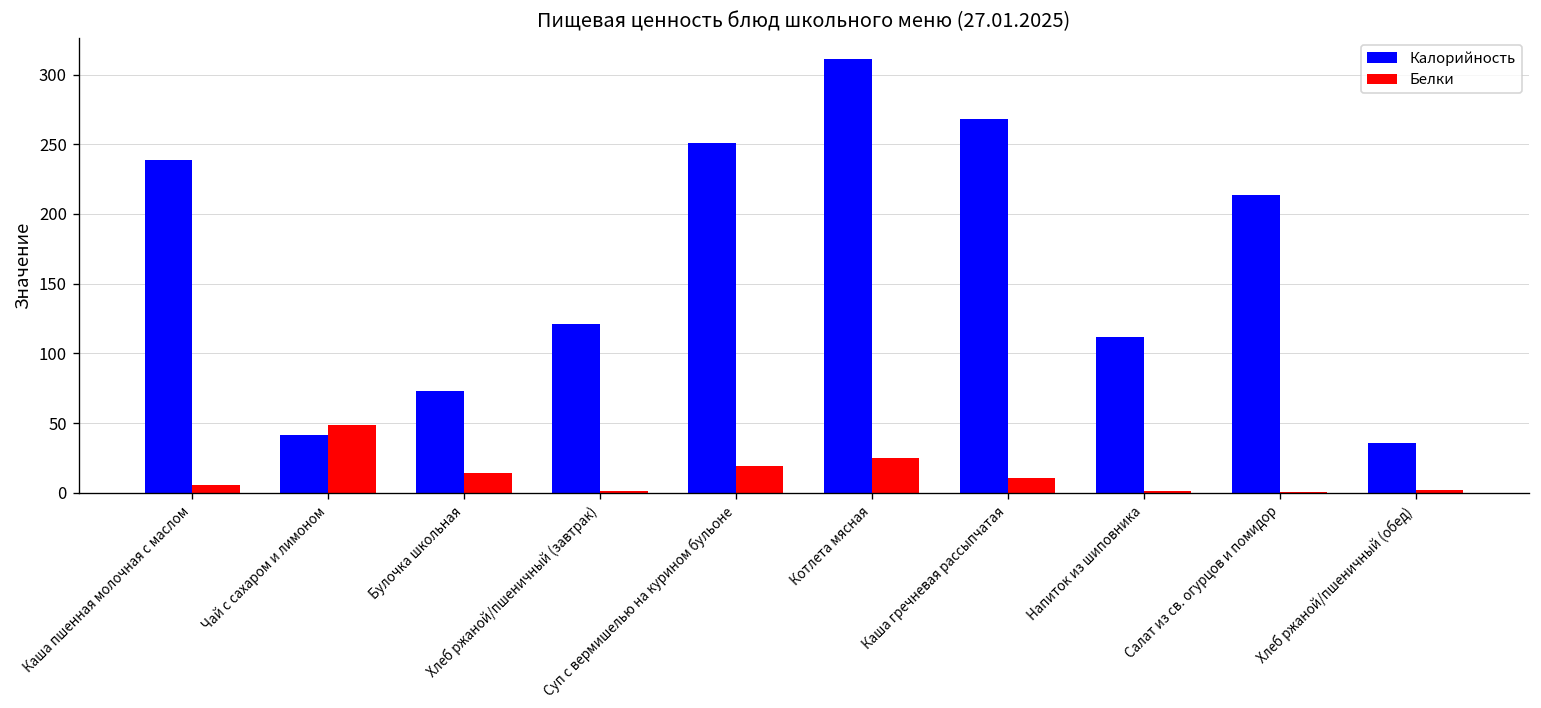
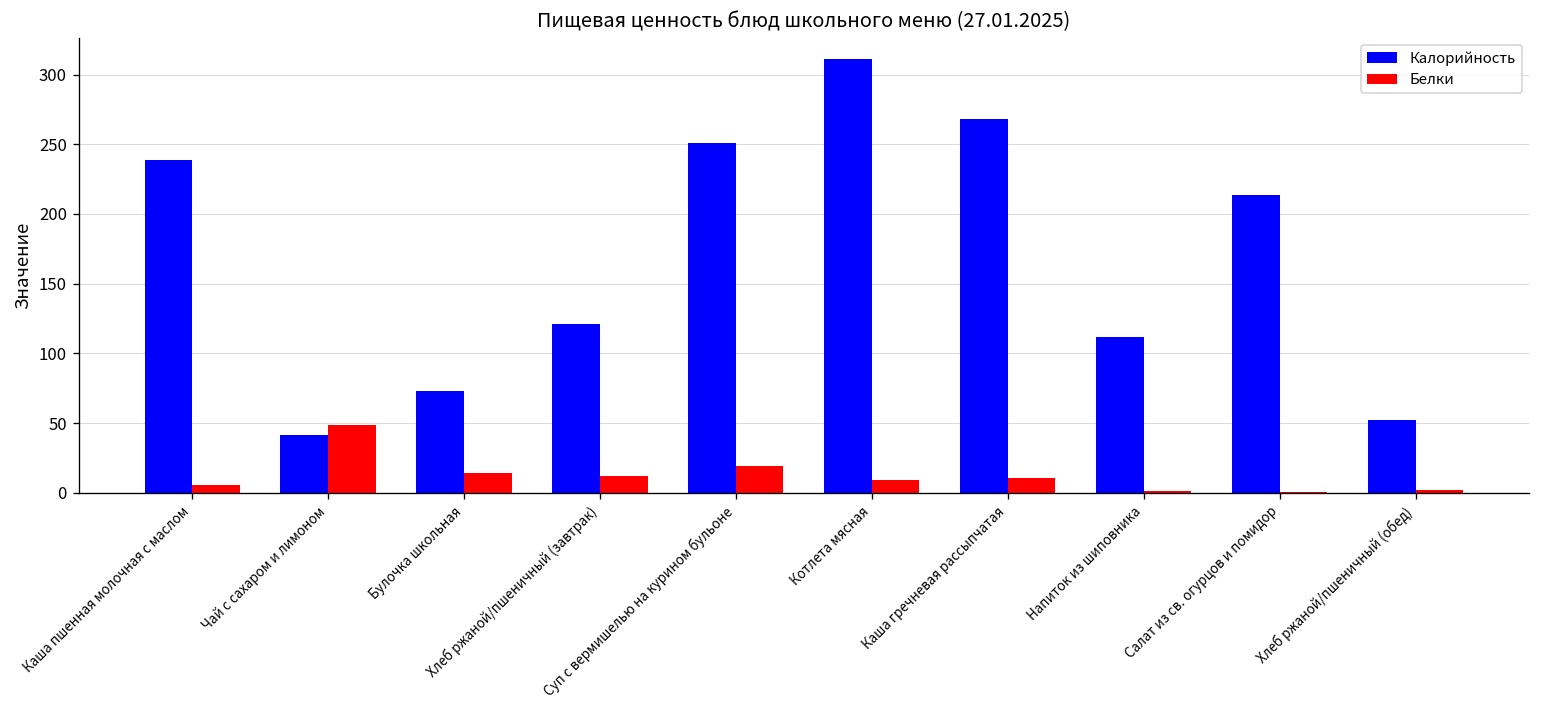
  {
    "Калорийность": {
      "Каша пшенная молочная с маслом": 239,
      "Чай с сахаром и лимоном": 42,
      "Булочка школьная": 73,
      "Хлеб ржаной/пшеничный (завтрак)": 121,
      "Суп с вермишелью на курином бульоне": 251,
      "Котлета мясная": 311,
      "Каша гречневая рассыпчатая": 268,
      "Напиток из шиповника": 112,
      "Салат из св. огурцов и помидор": 214,
-     "Хлеб ржаной/пшеничный (обед)": 36
+     "Хлеб ржаной/пшеничный (обед)": 52
    },
    "Белки": {
      "Каша пшенная молочная с маслом": 6,
      "Чай с сахаром и лимоном": 49,
      "Булочка школьная": 14,
-     "Хлеб ржаной/пшеничный (завтрак)": 2,
+     "Хлеб ржаной/пшеничный (завтрак)": 12,
      "Суп с вермишелью на курином бульоне": 19,
-     "Котлета мясная": 25,
+     "Котлета мясная": 9,
      "Каша гречневая рассыпчатая": 11
    }
  }
